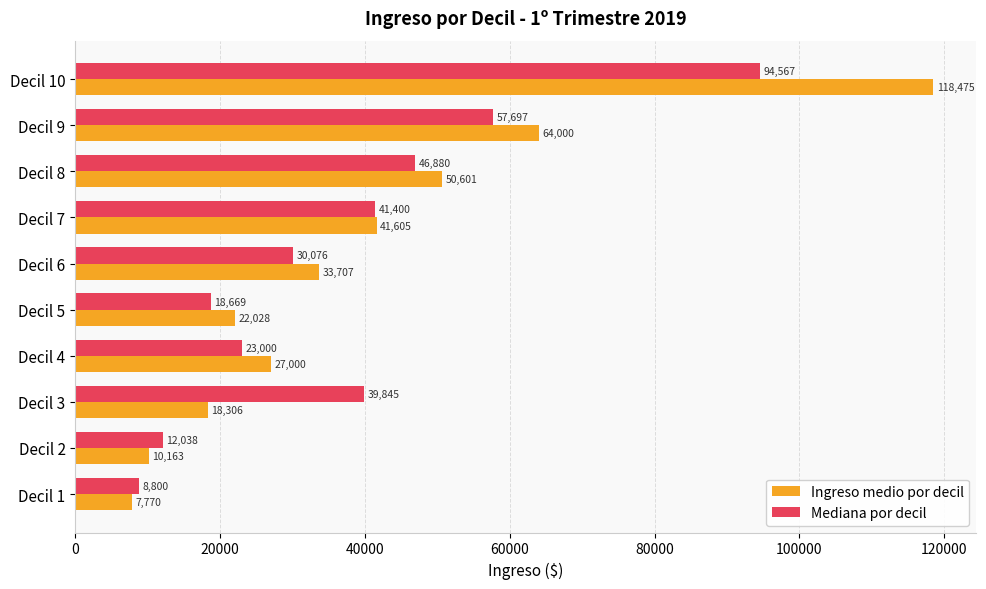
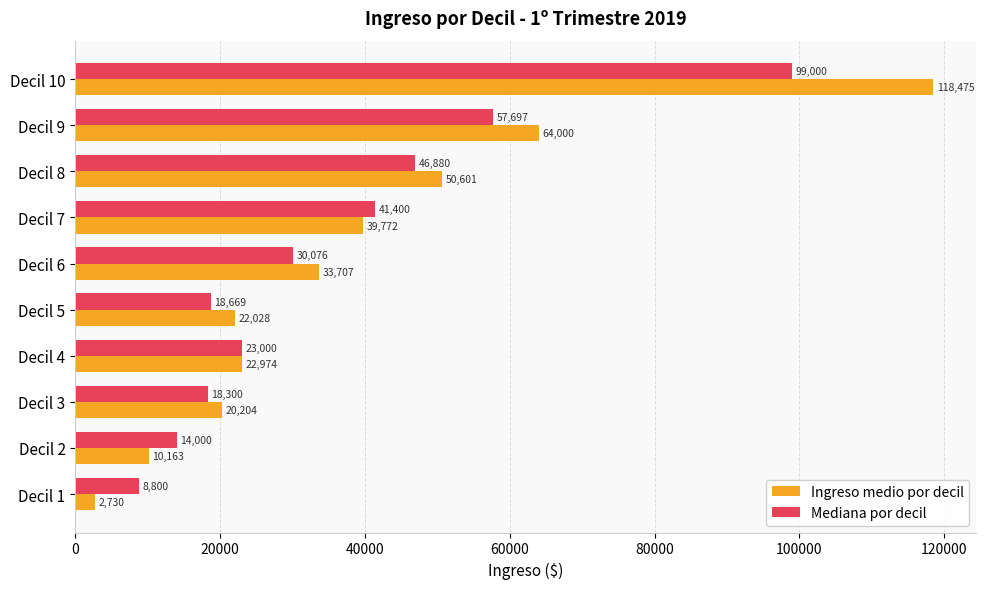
  {
    "Ingreso medio por decil": {
      "Decil 10": "118,475",
      "Decil 9": "64,000",
      "Decil 8": "50,601",
-     "Decil 7": "41,605",
+     "Decil 7": "39,772",
      "Decil 6": "33,707",
      "Decil 5": "22,028",
-     "Decil 4": "27,000",
-     "Decil 3": "18,306",
+     "Decil 4": "22,974",
+     "Decil 3": "20,204",
      "Decil 2": "10,163",
-     "Decil 1": "7,770"
+     "Decil 1": "2,730"
    },
    "Mediana por decil": {
-     "Decil 10": "94,567",
+     "Decil 10": "99,000",
      "Decil 9": "57,697",
      "Decil 8": "46,880",
      "Decil 7": "41,400",
      "Decil 6": "30,076",
      "Decil 5": "18,669",
      "Decil 4": "23,000",
-     "Decil 3": "39,845",
-     "Decil 2": "12,038",
+     "Decil 3": "18,300",
+     "Decil 2": "14,000",
      "Decil 1": "8,800"
    }
  }
